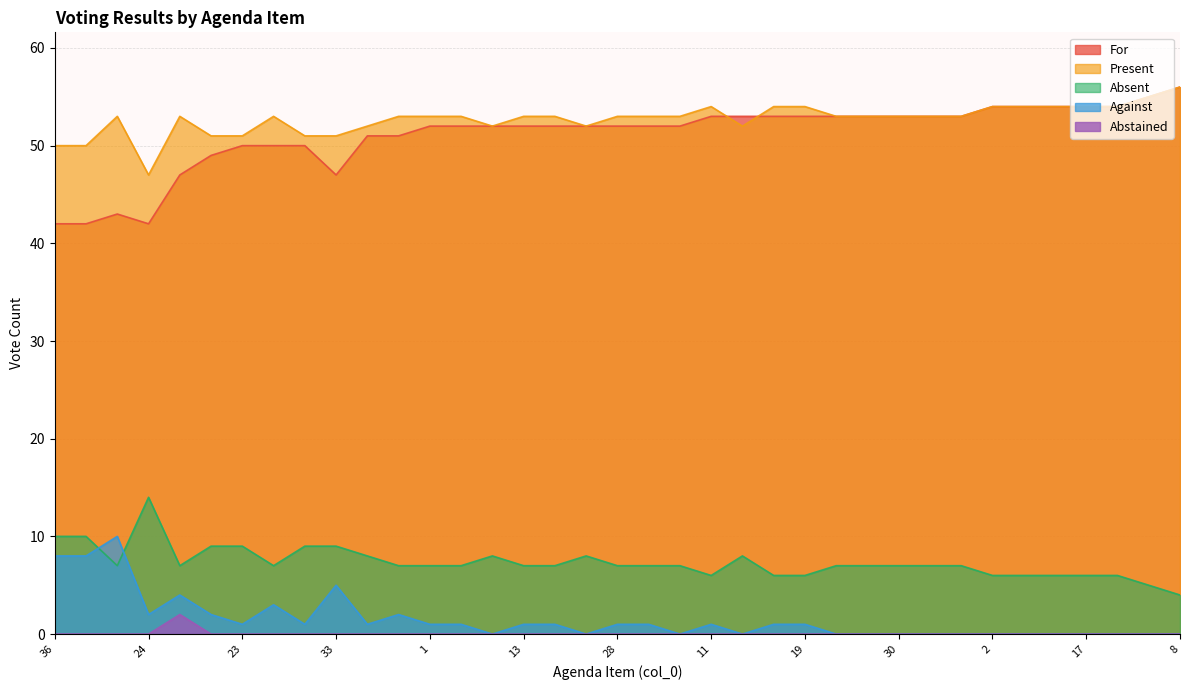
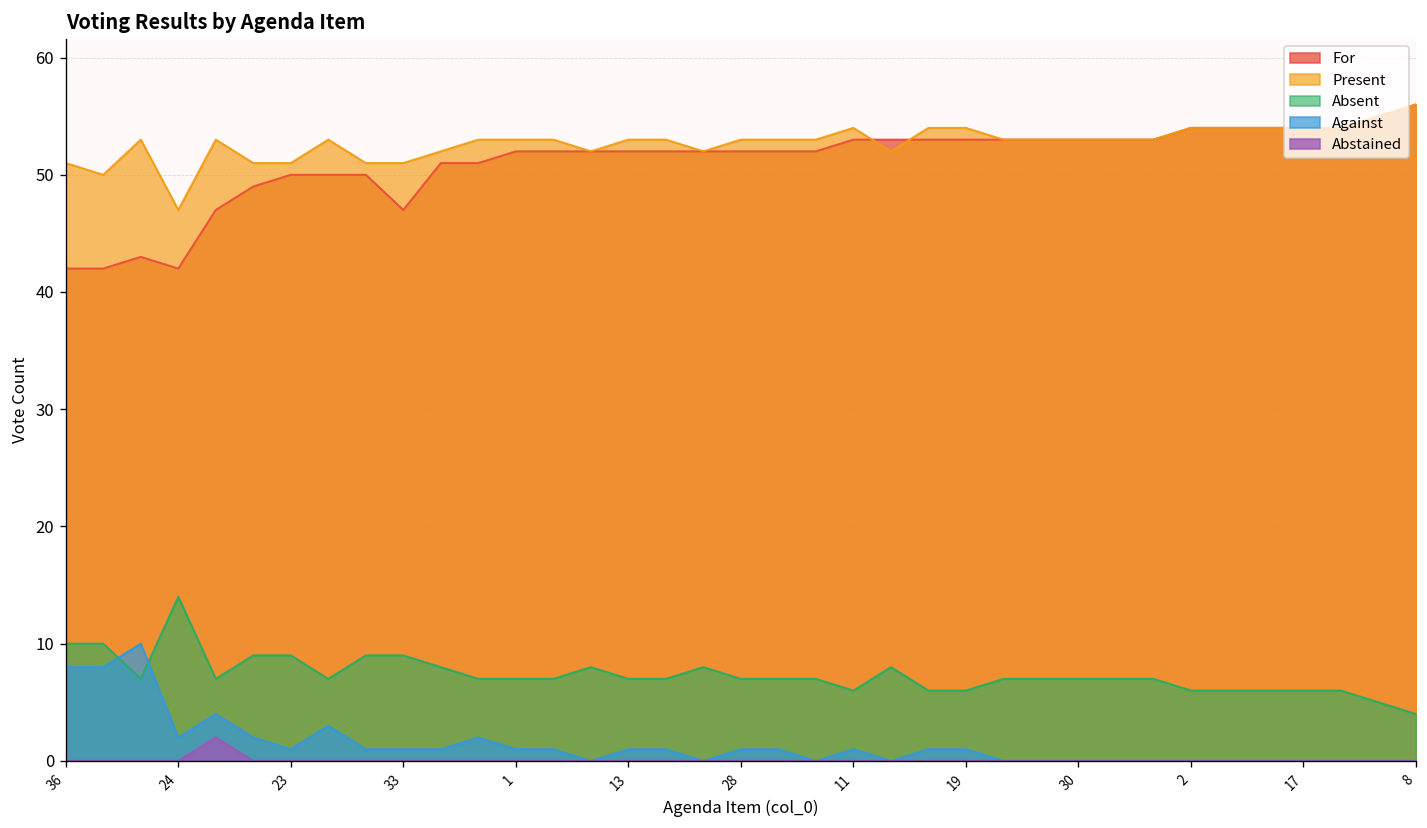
  {
    "For": {
      "36": 42,
      "24": 42,
      "33": 47
    },
    "Present": {
-     "36": 50,
+     "36": 51,
      "24": 47,
      "33": 51
    },
    "Absent": {
      "36": 10,
      "24": 14,
      "33": 9,
      "30": 7
    },
    "Against": {
      "36": 8,
      "24": 2,
-     "33": 5
+     "33": 1
    },
    "Abstained": {
      "36": 0,
      "24": 0,
      "33": 0
    }
  }
